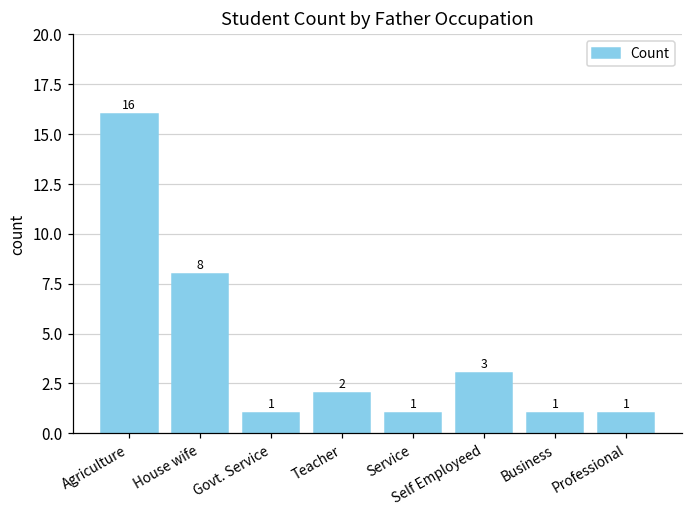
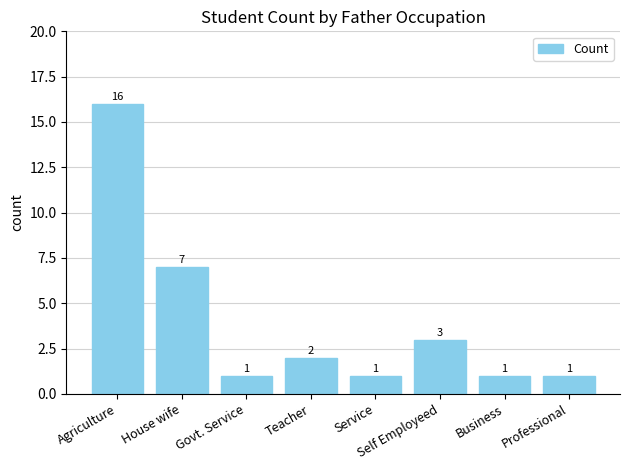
  {
    "Agriculture": 16,
-   "House wife": 8,
+   "House wife": 7,
    "Govt. Service": 1,
    "Teacher": 2,
    "Service": 1,
    "Self Employeed": 3,
    "Business": 1,
    "Professional": 1
  }
